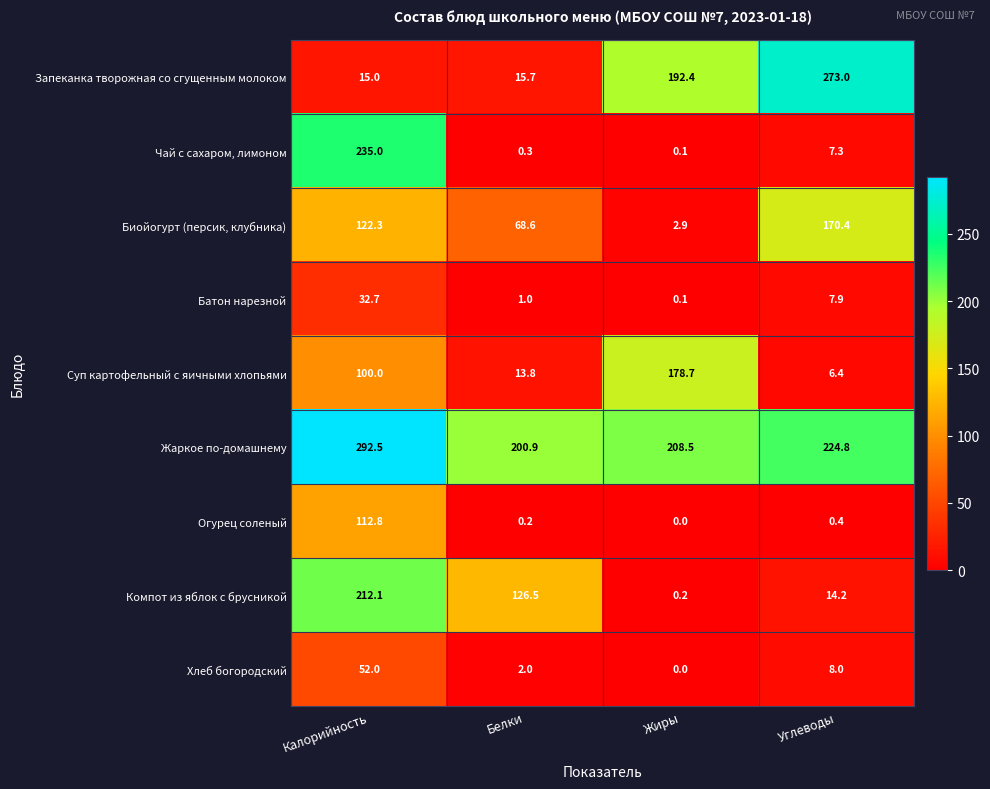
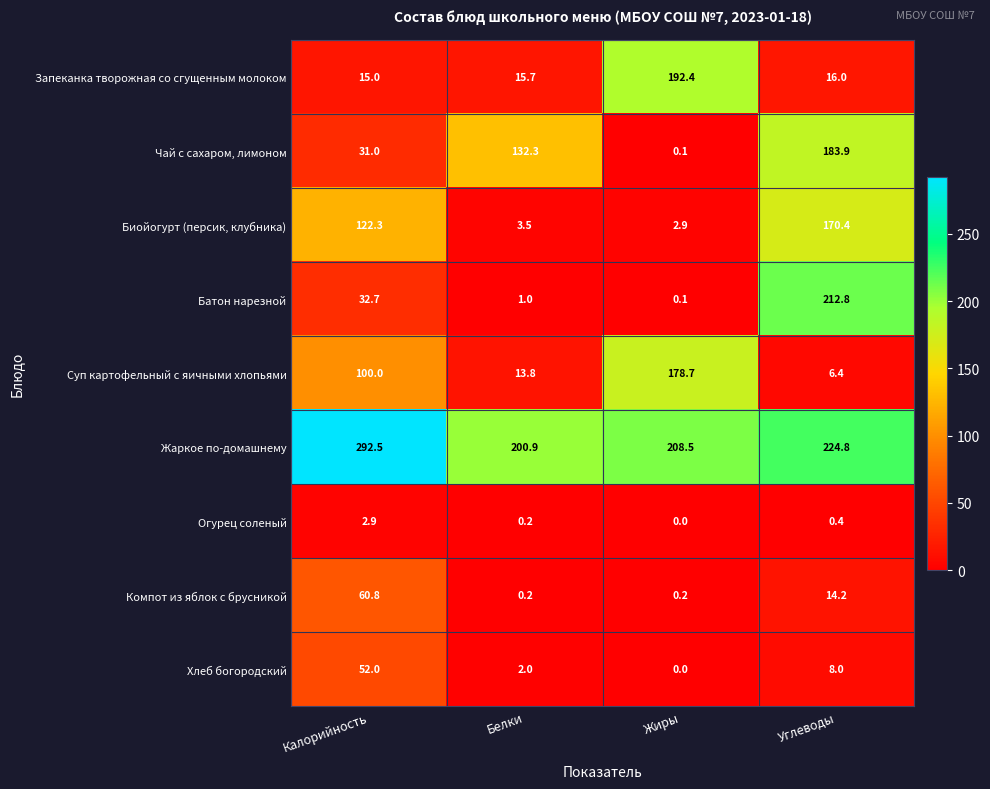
  {
    "Запеканка творожная со сгущенным молоком": {
      "Калорийность": 15.0,
      "Белки": 15.7,
      "Жиры": 192.4,
-     "Углеводы": 273.0
+     "Углеводы": 16.0
    },
    "Чай с сахаром, лимоном": {
-     "Калорийность": 235.0,
-     "Белки": 0.3,
+     "Калорийность": 31.0,
+     "Белки": 132.3,
      "Жиры": 0.1,
-     "Углеводы": 7.3
+     "Углеводы": 183.9
    },
    "Биойогурт (персик, клубника)": {
      "Калорийность": 122.3,
-     "Белки": 68.6,
+     "Белки": 3.5,
      "Жиры": 2.9,
      "Углеводы": 170.4
    },
    "Батон нарезной": {
      "Калорийность": 32.7,
      "Белки": 1.0,
      "Жиры": 0.1,
-     "Углеводы": 7.9
+     "Углеводы": 212.8
    },
    "Суп картофельный с яичными хлопьями": {
      "Калорийность": 100.0,
      "Белки": 13.8,
      "Жиры": 178.7,
      "Углеводы": 6.4
    },
    "Жаркое по-домашнему": {
      "Калорийность": 292.5,
      "Белки": 200.9,
      "Жиры": 208.5,
      "Углеводы": 224.8
    },
    "Огурец соленый": {
-     "Калорийность": 112.8,
+     "Калорийность": 2.9,
      "Белки": 0.2,
      "Жиры": 0.0,
      "Углеводы": 0.4
    },
    "Компот из яблок с брусникой": {
-     "Калорийность": 212.1,
-     "Белки": 126.5,
+     "Калорийность": 60.8,
+     "Белки": 0.2,
      "Жиры": 0.2,
      "Углеводы": 14.2
    },
    "Хлеб богородский": {
      "Калорийность": 52.0,
      "Белки": 2.0,
      "Жиры": 0.0,
      "Углеводы": 8.0
    }
  }
